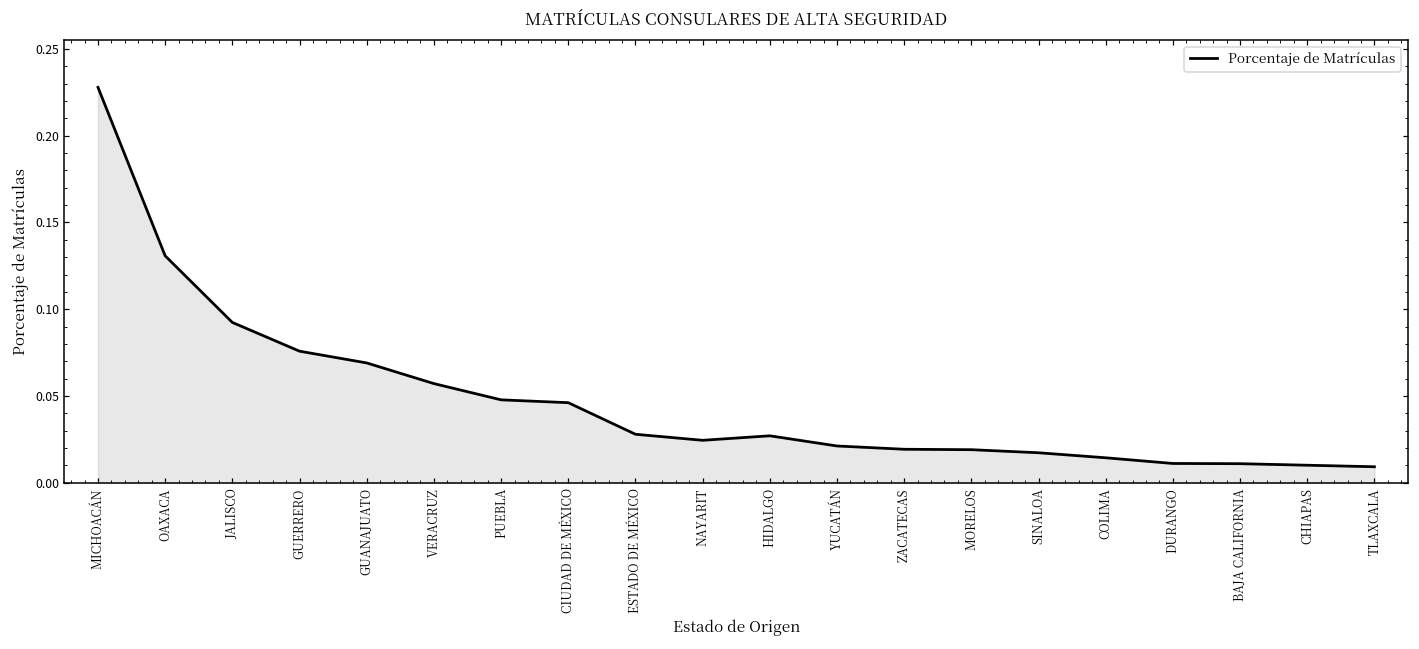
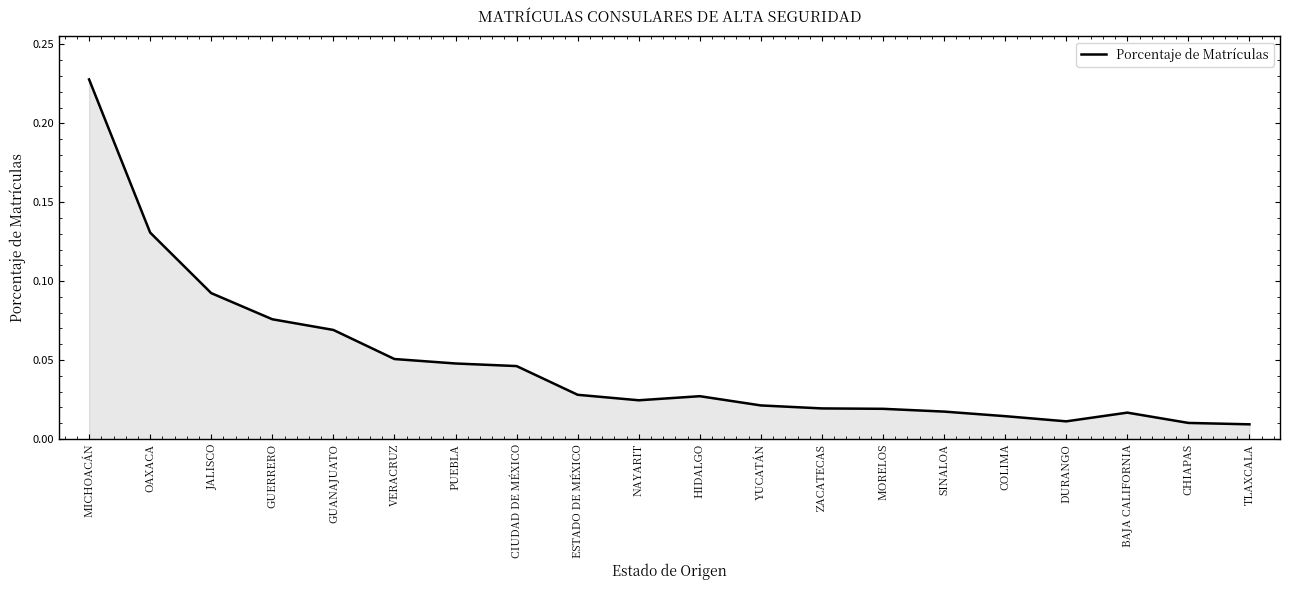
  {
    "MICHOACÁN": 0.228,
    "OAXACA": 0.131,
    "JALISCO": 0.092,
    "GUERRERO": 0.076,
    "GUANAJUATO": 0.069,
-   "VERACRUZ": 0.057,
+   "VERACRUZ": 0.051,
    "PUEBLA": 0.048,
    "CIUDAD DE MÉXICO": 0.046,
    "ESTADO DE MÉXICO": 0.028,
    "NAYARIT": 0.024,
    "HIDALGO": 0.027,
    "YUCATÁN": 0.021,
    "ZACATECAS": 0.019,
    "MORELOS": 0.019,
    "SINALOA": 0.017,
    "COLIMA": 0.014,
    "DURANGO": 0.011,
-   "BAJA CALIFORNIA": 0.011,
+   "BAJA CALIFORNIA": 0.017,
    "CHIAPAS": 0.010,
    "TLAXCALA": 0.009
  }
